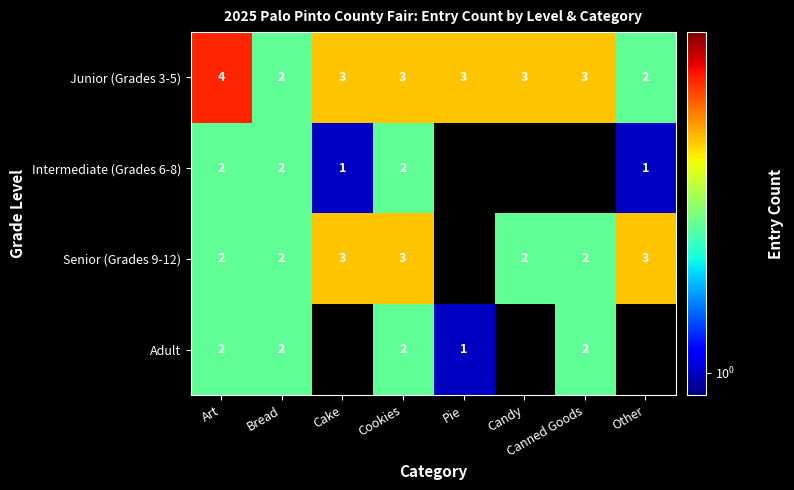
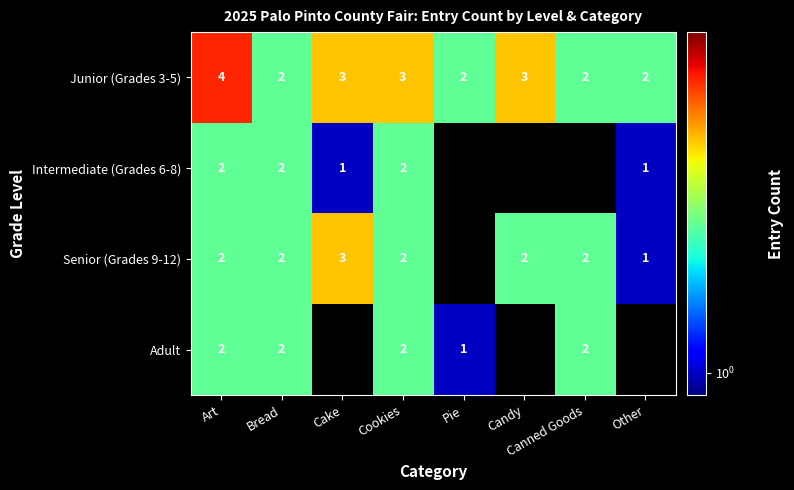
  {
    "Junior (Grades 3-5)": {
      "Art": 4,
      "Bread": 2,
      "Cake": 3,
      "Cookies": 3,
-     "Pie": 3,
+     "Pie": 2,
      "Candy": 3,
-     "Canned Goods": 3,
+     "Canned Goods": 2,
      "Other": 2
    },
    "Intermediate (Grades 6-8)": {
      "Art": 2,
      "Bread": 2,
      "Cake": 1,
      "Cookies": 2,
      "Other": 1
    },
    "Senior (Grades 9-12)": {
      "Art": 2,
      "Bread": 2,
      "Cake": 3,
-     "Cookies": 3,
+     "Cookies": 2,
      "Candy": 2,
      "Canned Goods": 2,
-     "Other": 3
+     "Other": 1
    },
    "Adult": {
      "Art": 2,
      "Bread": 2,
      "Cookies": 2,
      "Pie": 1,
      "Canned Goods": 2
    }
  }
